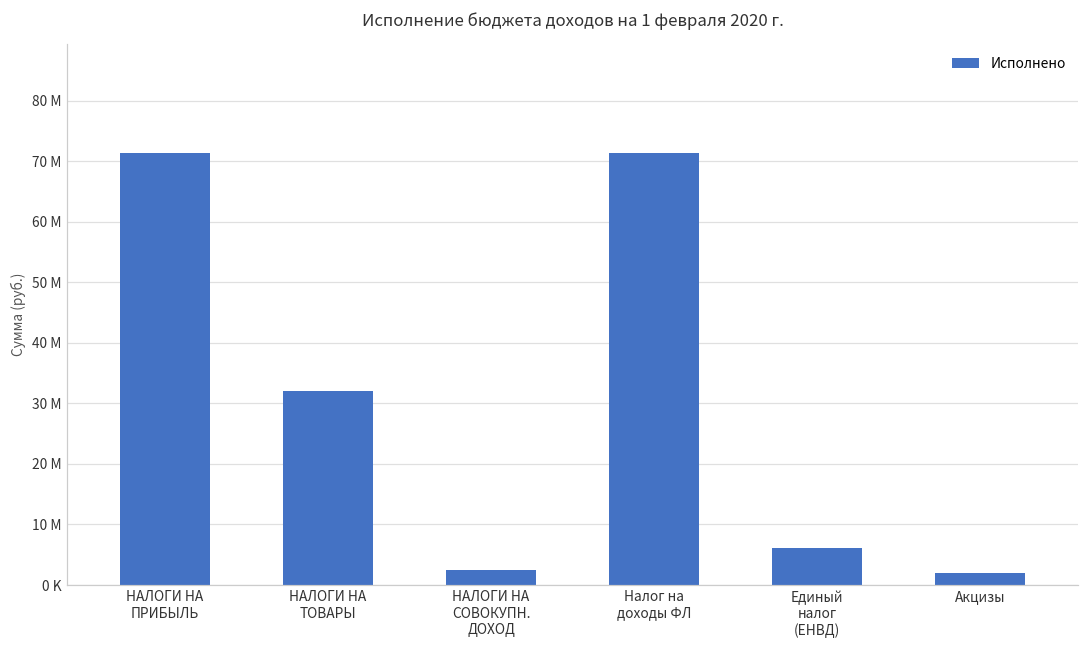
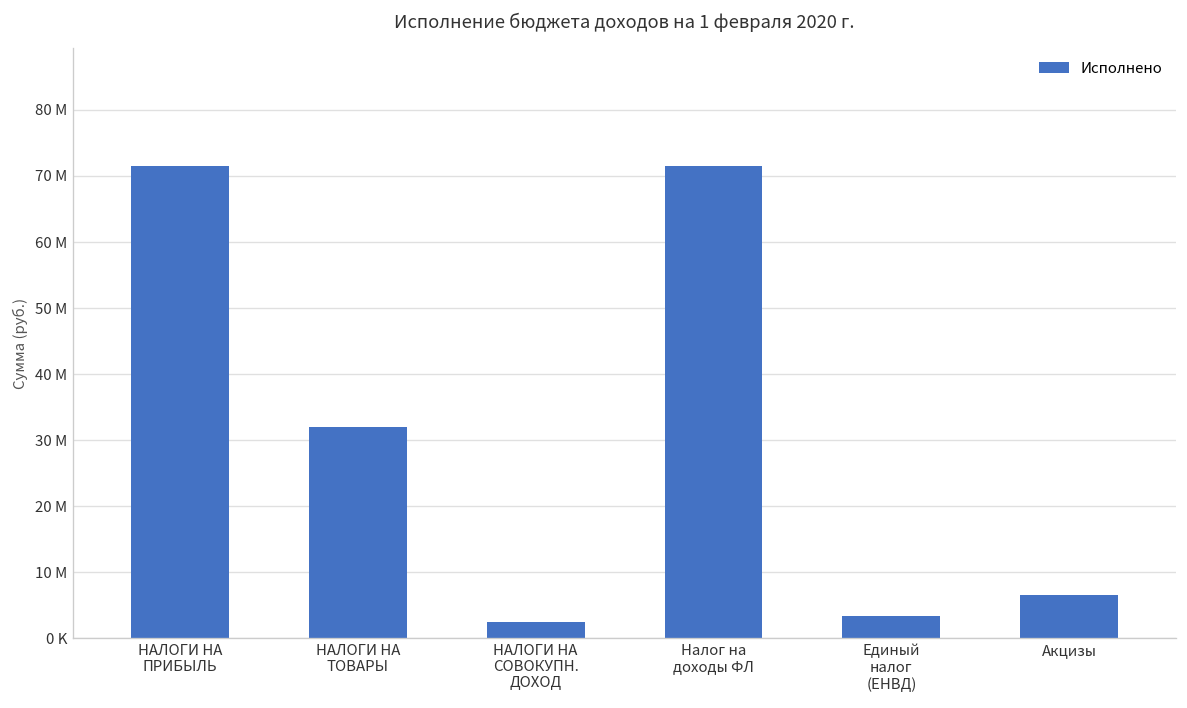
  {
    "НАЛОГИ НА ПРИБЫЛЬ": 71000000,
    "НАЛОГИ НА ТОВАРЫ": 32000000,
    "НАЛОГИ НА СОВОКУПН. ДОХОД": 3000000,
    "Налог на доходы ФЛ": 71000000,
-   "Единый налог (ЕНВД)": 6000000,
-   "Акцизы": 2000000
+   "Единый налог (ЕНВД)": 3000000,
+   "Акцизы": 6000000
  }
